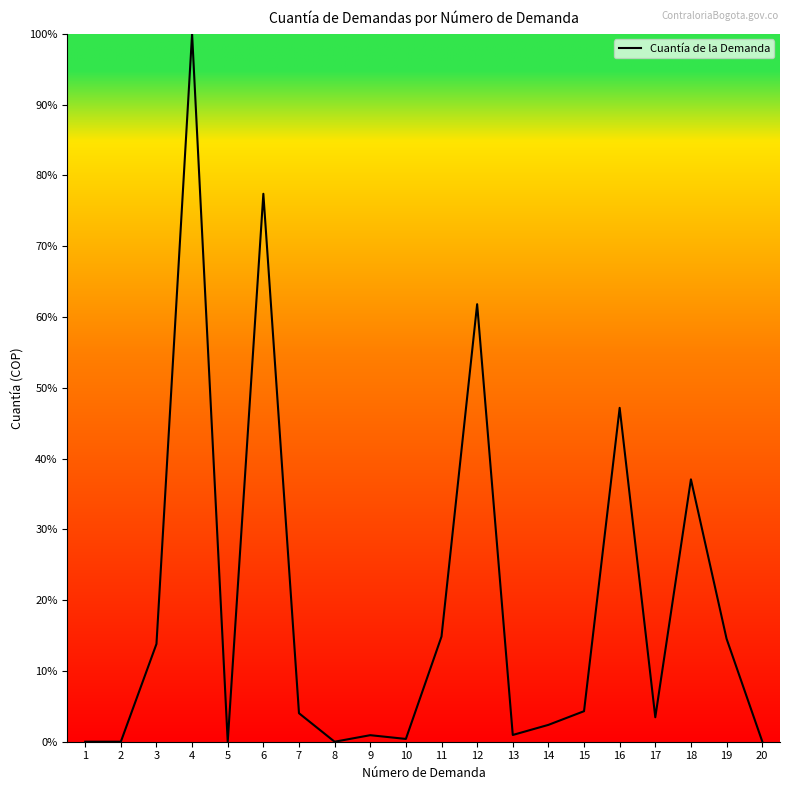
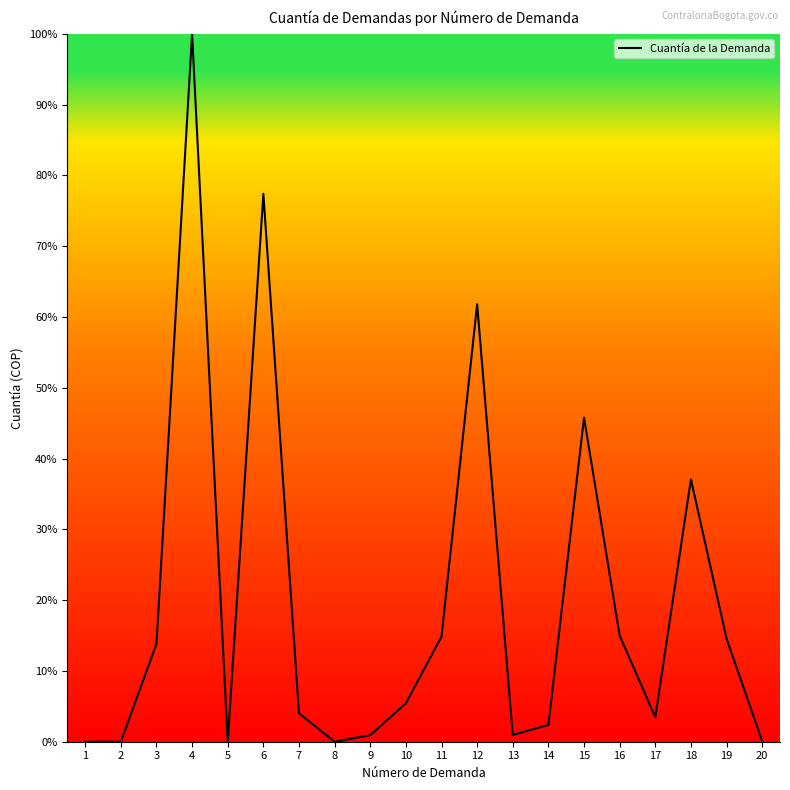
  {
    "1": "0%",
    "2": "0%",
    "3": "14%",
    "4": "100%",
    "5": "0%",
    "6": "77%",
    "7": "4%",
    "8": "0%",
    "9": "1%",
-   "10": "0%",
+   "10": "5%",
    "11": "15%",
    "12": "62%",
    "13": "1%",
    "14": "2%",
-   "15": "4%",
-   "16": "47%",
+   "15": "46%",
+   "16": "15%",
    "17": "3%",
    "18": "37%",
    "19": "15%",
    "20": "0%"
  }
